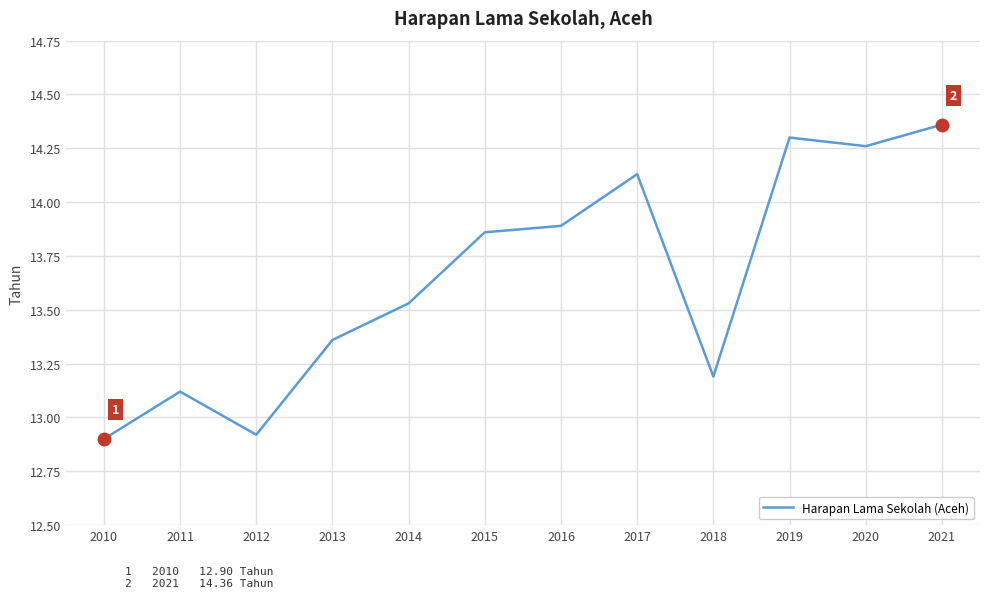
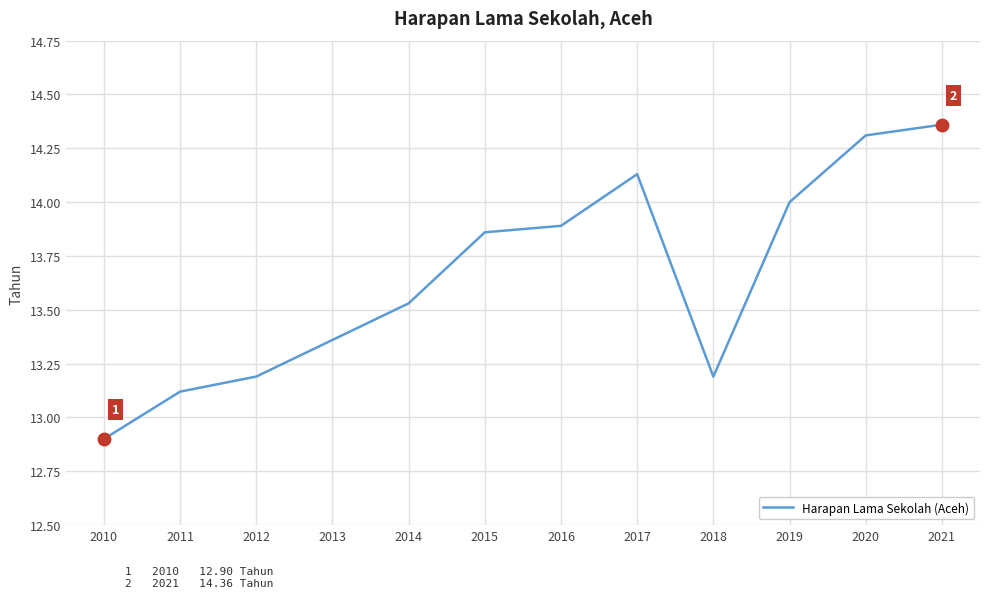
  {
    "Harapan Lama Sekolah (Aceh)": {
      "2011": 13.12,
-     "2012": 12.92,
+     "2012": 13.19,
      "2013": 13.36,
      "2014": 13.53,
      "2015": 13.86,
      "2016": 13.89,
      "2017": 14.13,
      "2018": 13.19,
-     "2019": 14.3,
-     "2020": 14.26
+     "2019": 14.0,
+     "2020": 14.31
    }
  }
